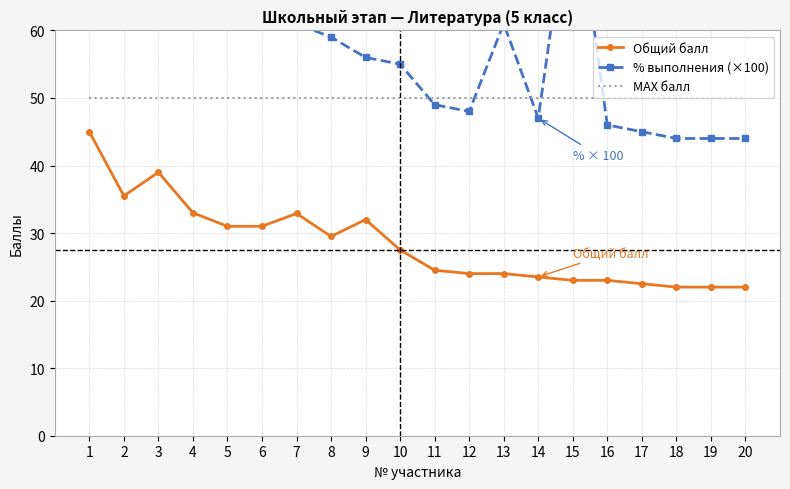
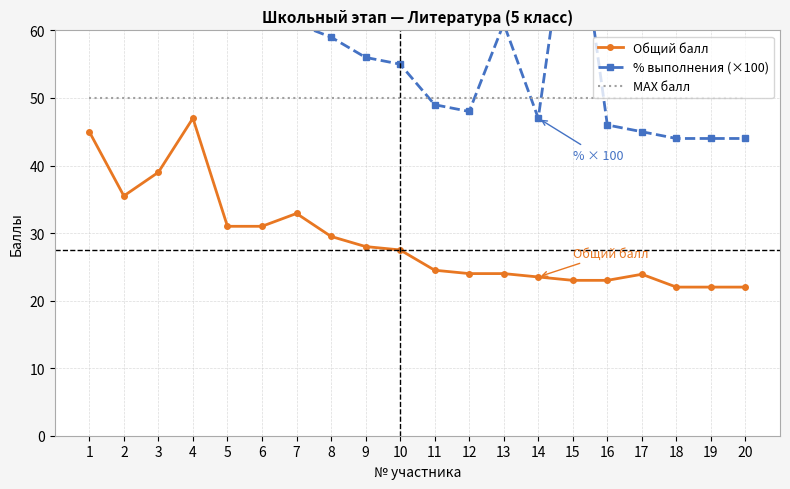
  {
    "Общий балл": {
      "1": 45,
      "2": 36,
      "3": 39,
-     "4": 33,
+     "4": 47,
      "5": 31,
      "6": 31,
      "7": 33,
      "8": 30,
-     "9": 32,
+     "9": 28,
      "10": 28,
      "11": 25,
      "12": 24,
      "13": 24,
      "14": 24,
      "15": 23,
      "16": 23,
-     "17": 23,
+     "17": 24,
      "18": 22,
      "19": 22,
      "20": 22
    },
    "% выполнения (×100)": {
      "8": 59,
      "9": 56,
      "10": 55,
      "11": 49,
      "12": 48,
      "14": 47,
      "17": 45,
      "18": 44,
      "19": 44,
      "20": 44
    },
    "МАХ балл": {
      "1": 50,
      "2": 50,
      "3": 50,
      "4": 50,
      "5": 50,
      "6": 50,
      "7": 50,
      "8": 50,
      "9": 50,
      "10": 50,
      "11": 50,
      "12": 50,
      "13": 50,
      "14": 50,
      "15": 50
    }
  }
